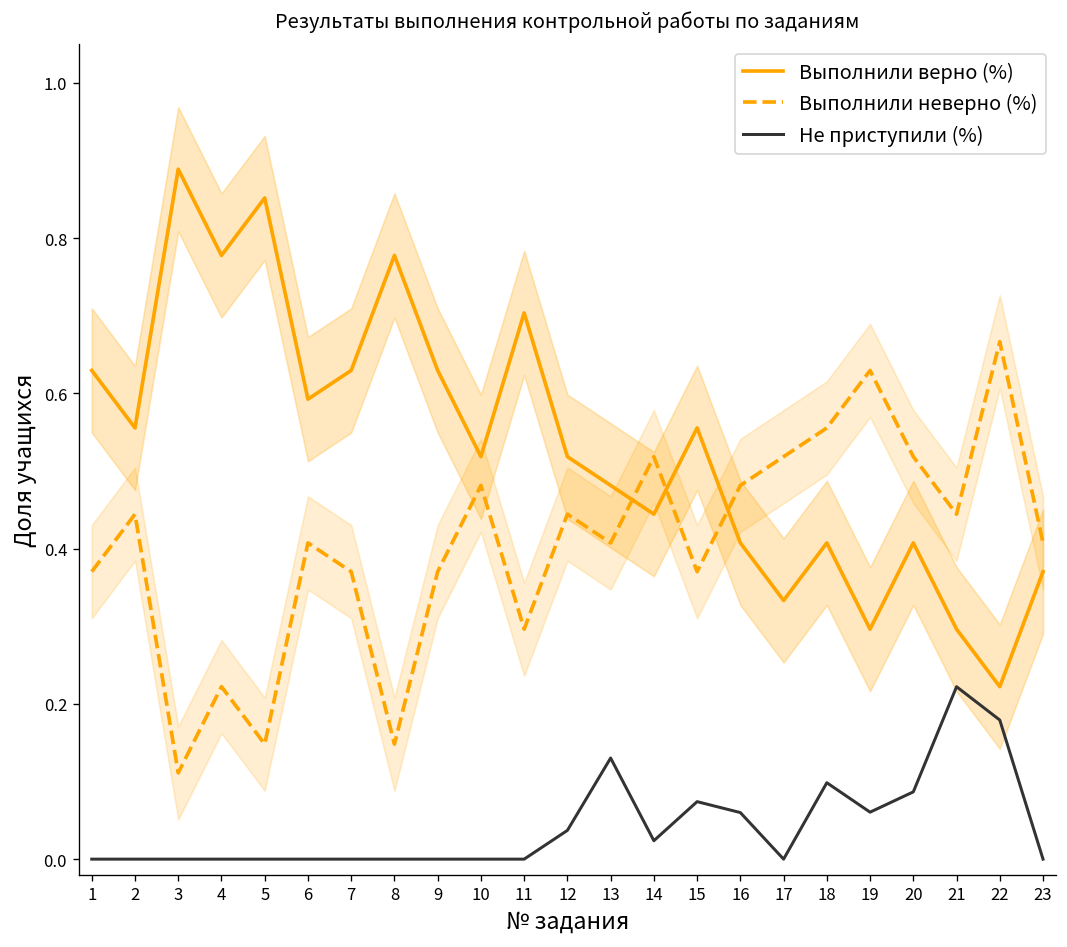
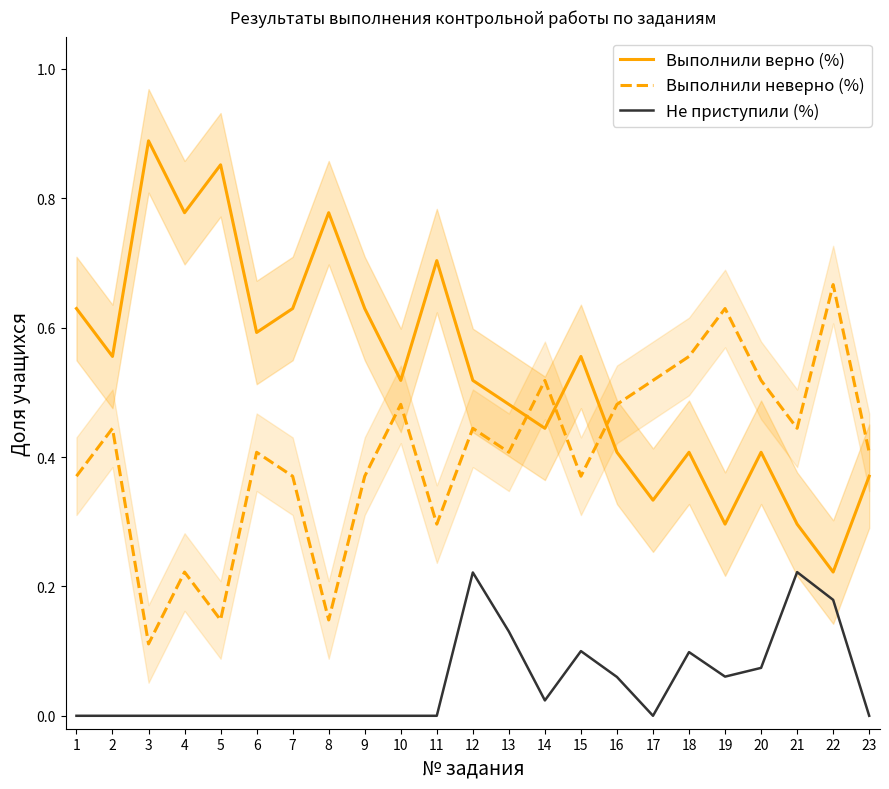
  {
    "Не приступили (%)": {
      "1": 0.00,
      "2": 0.00,
      "3": 0.00,
      "4": 0.00,
      "5": 0.00,
      "6": 0.00,
      "7": 0.00,
      "8": 0.00,
      "9": 0.00,
      "10": 0.00,
      "11": 0.00,
-     "12": 0.04,
+     "12": 0.22,
      "13": 0.13,
      "14": 0.02,
-     "15": 0.07,
+     "15": 0.10,
      "16": 0.06,
      "17": 0.00,
      "18": 0.10,
      "19": 0.06,
-     "20": 0.09,
+     "20": 0.07,
      "21": 0.22,
      "22": 0.18,
      "23": 0.00
    }
  }
